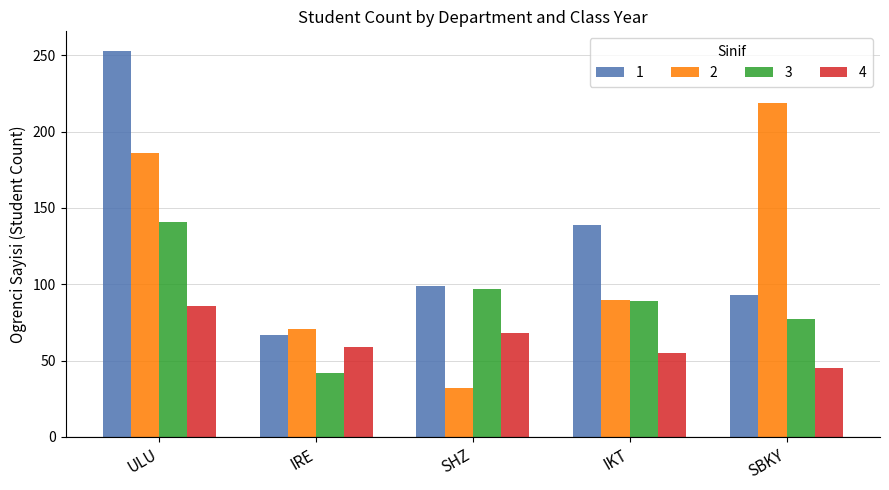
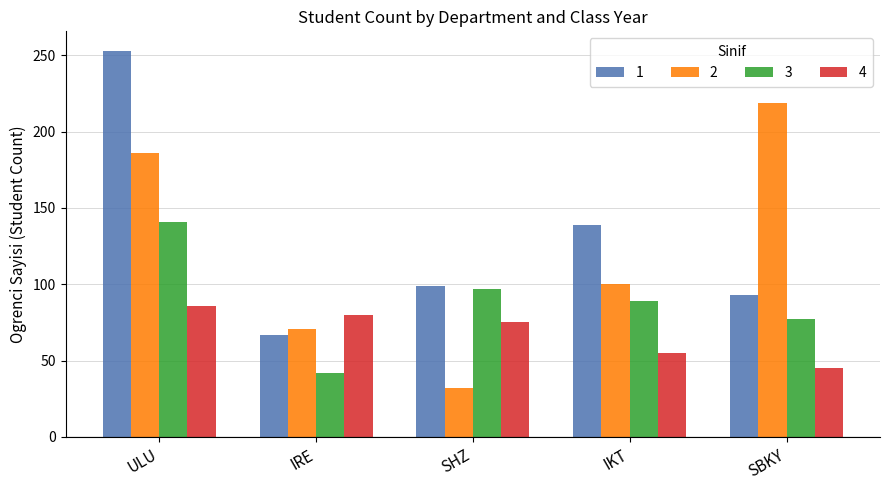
  {
    "1": {
      "ULU": 253,
      "IRE": 67,
      "SHZ": 99,
      "IKT": 139,
      "SBKY": 93
    },
    "2": {
      "ULU": 186,
      "IRE": 71,
      "SHZ": 32,
-     "IKT": 90,
+     "IKT": 100,
      "SBKY": 219
    },
    "3": {
      "ULU": 141,
      "IRE": 42,
      "SHZ": 97,
      "IKT": 89,
      "SBKY": 77
    },
    "4": {
      "ULU": 86,
-     "IRE": 59,
-     "SHZ": 68,
+     "IRE": 80,
+     "SHZ": 75,
      "IKT": 55,
      "SBKY": 45
    }
  }
